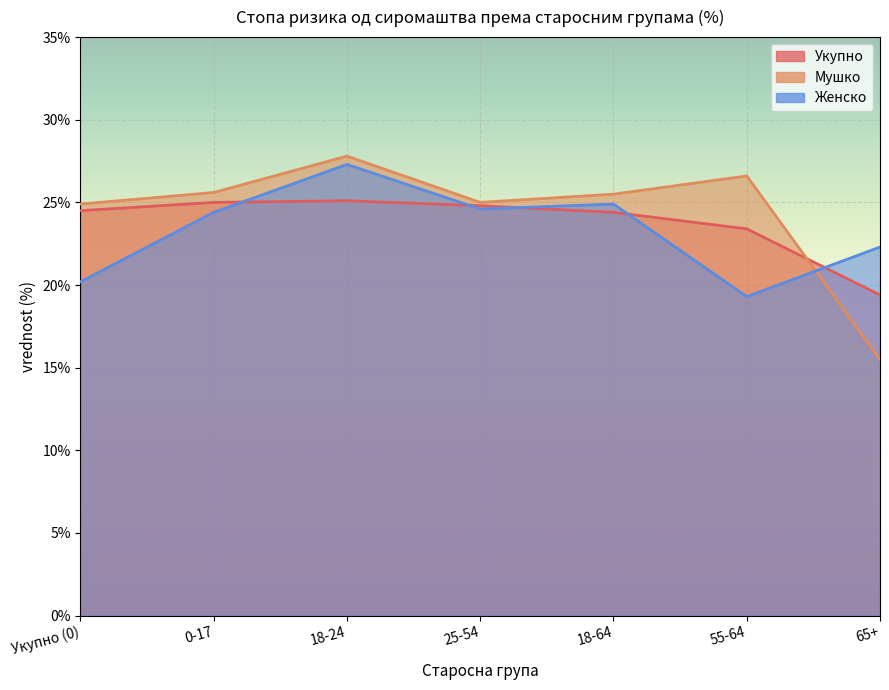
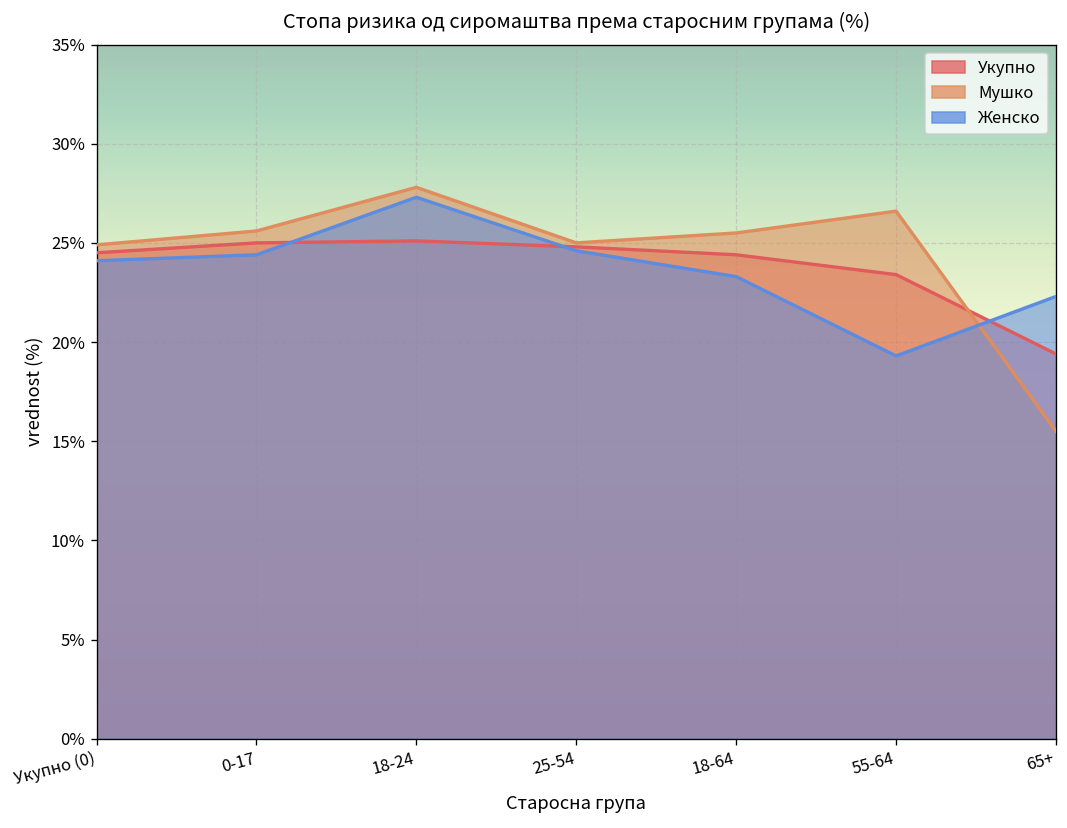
  {
    "Женско": {
-     "Укупно (0)": "20.2%",
+     "Укупно (0)": "24.1%",
      "0-17": "24.4%",
      "18-24": "27.3%",
      "25-54": "24.6%",
-     "18-64": "24.9%",
+     "18-64": "23.3%",
      "55-64": "19.3%",
      "65+": "22.3%"
    }
  }
